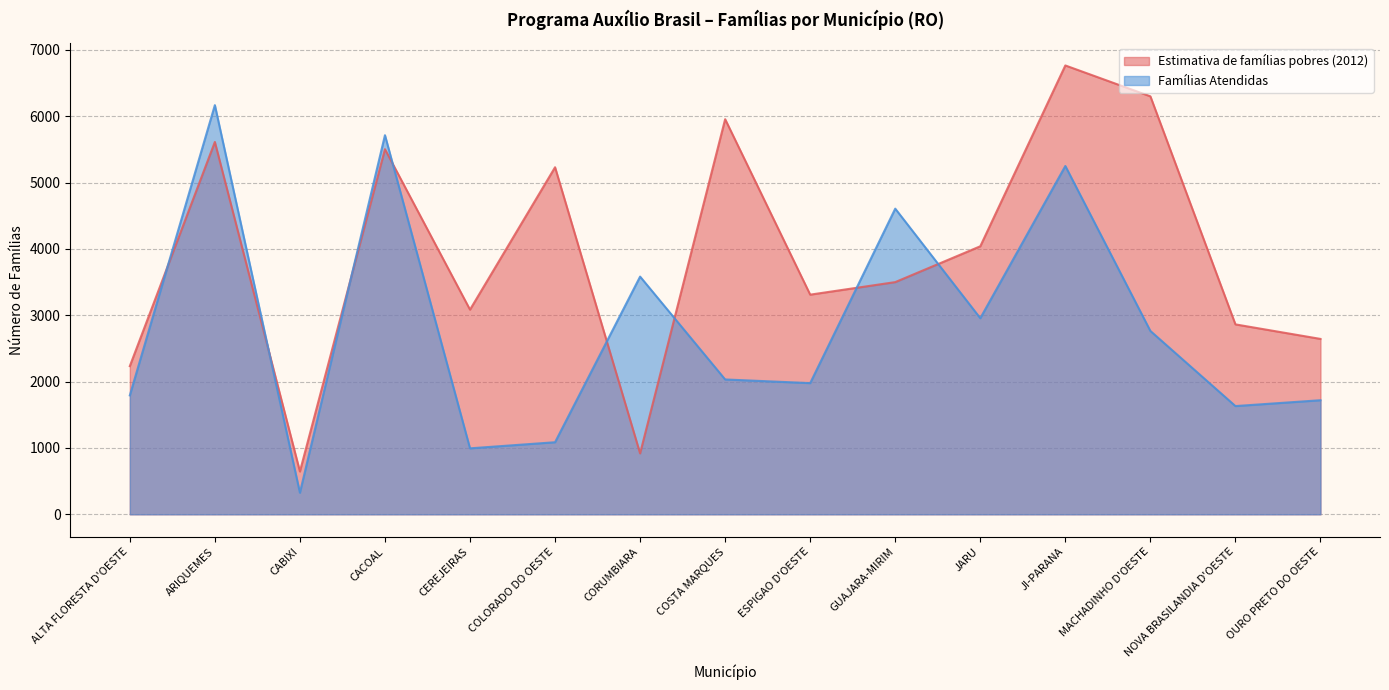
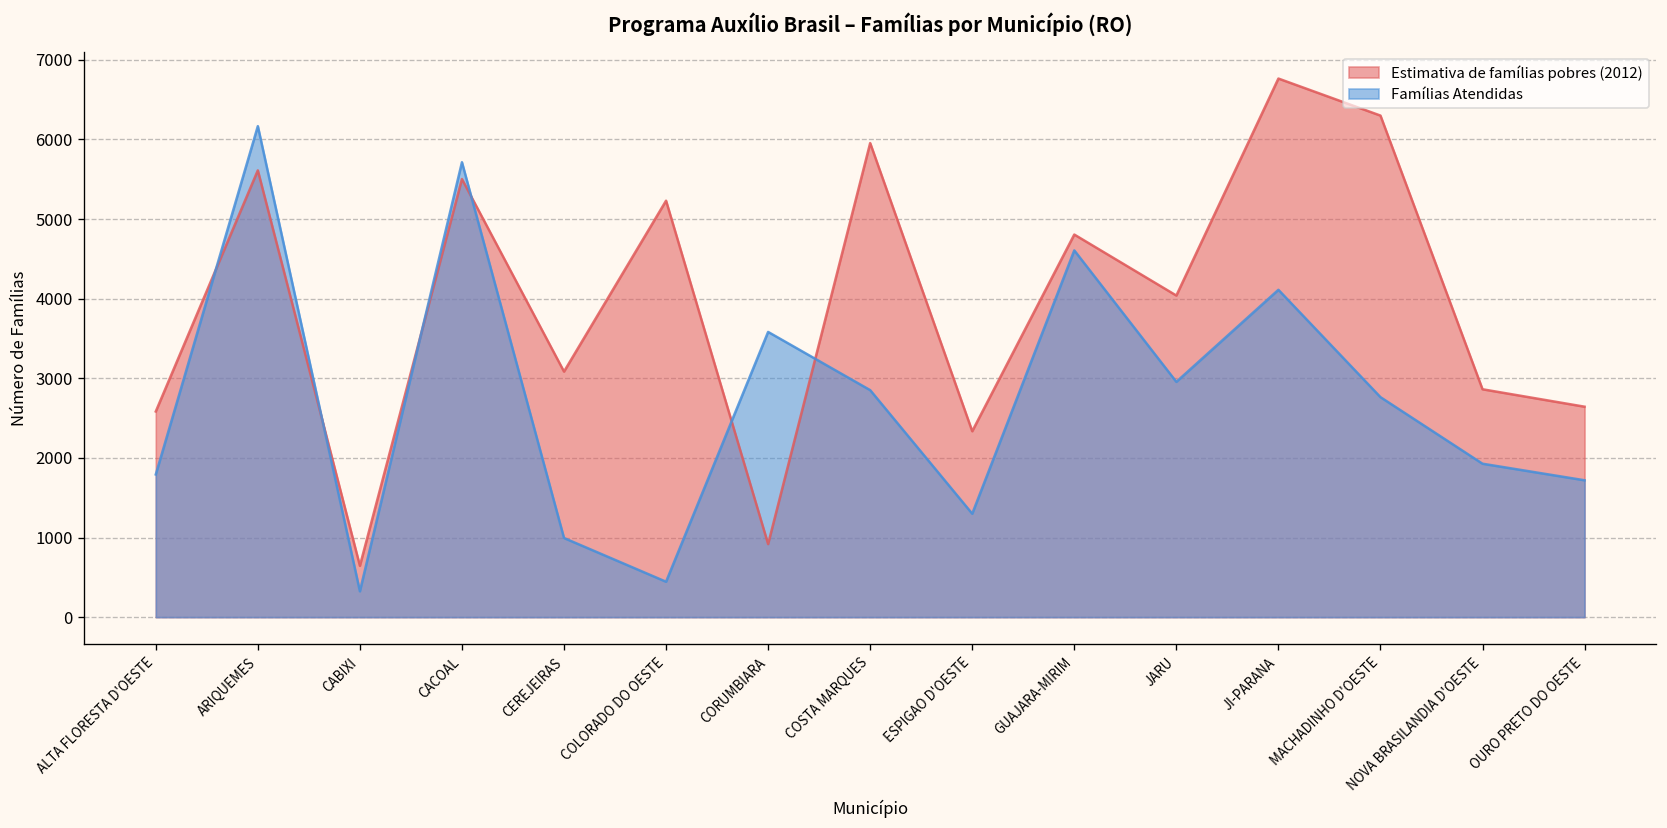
  {
    "Estimativa de famílias pobres (2012)": {
-     "ALTA FLORESTA D'OESTE": 2200,
+     "ALTA FLORESTA D'OESTE": 2600,
      "ARIQUEMES": 5600,
      "CABIXI": 600,
      "CACOAL": 5500,
      "CEREJEIRAS": 3100,
      "COLORADO DO OESTE": 5200,
      "CORUMBIARA": 900,
      "COSTA MARQUES": 6000,
-     "ESPIGAO D'OESTE": 3300,
-     "GUAJARA-MIRIM": 3500,
+     "ESPIGAO D'OESTE": 2300,
+     "GUAJARA-MIRIM": 4800,
      "JARU": 4000,
      "JI-PARANA": 6800,
      "MACHADINHO D'OESTE": 6300,
      "NOVA BRASILANDIA D'OESTE": 2900,
      "OURO PRETO DO OESTE": 2600
    },
    "Famílias Atendidas": {
      "ALTA FLORESTA D'OESTE": 1800,
      "ARIQUEMES": 6200,
      "CABIXI": 300,
      "CACOAL": 5700,
      "CEREJEIRAS": 1000,
-     "COLORADO DO OESTE": 1100,
+     "COLORADO DO OESTE": 400,
      "CORUMBIARA": 3600,
-     "COSTA MARQUES": 2000,
-     "ESPIGAO D'OESTE": 2000,
+     "COSTA MARQUES": 2900,
+     "ESPIGAO D'OESTE": 1300,
      "GUAJARA-MIRIM": 4600,
      "JARU": 3000,
-     "JI-PARANA": 5200,
+     "JI-PARANA": 4100,
      "MACHADINHO D'OESTE": 2800,
-     "NOVA BRASILANDIA D'OESTE": 1600,
+     "NOVA BRASILANDIA D'OESTE": 1900,
      "OURO PRETO DO OESTE": 1700
    }
  }
